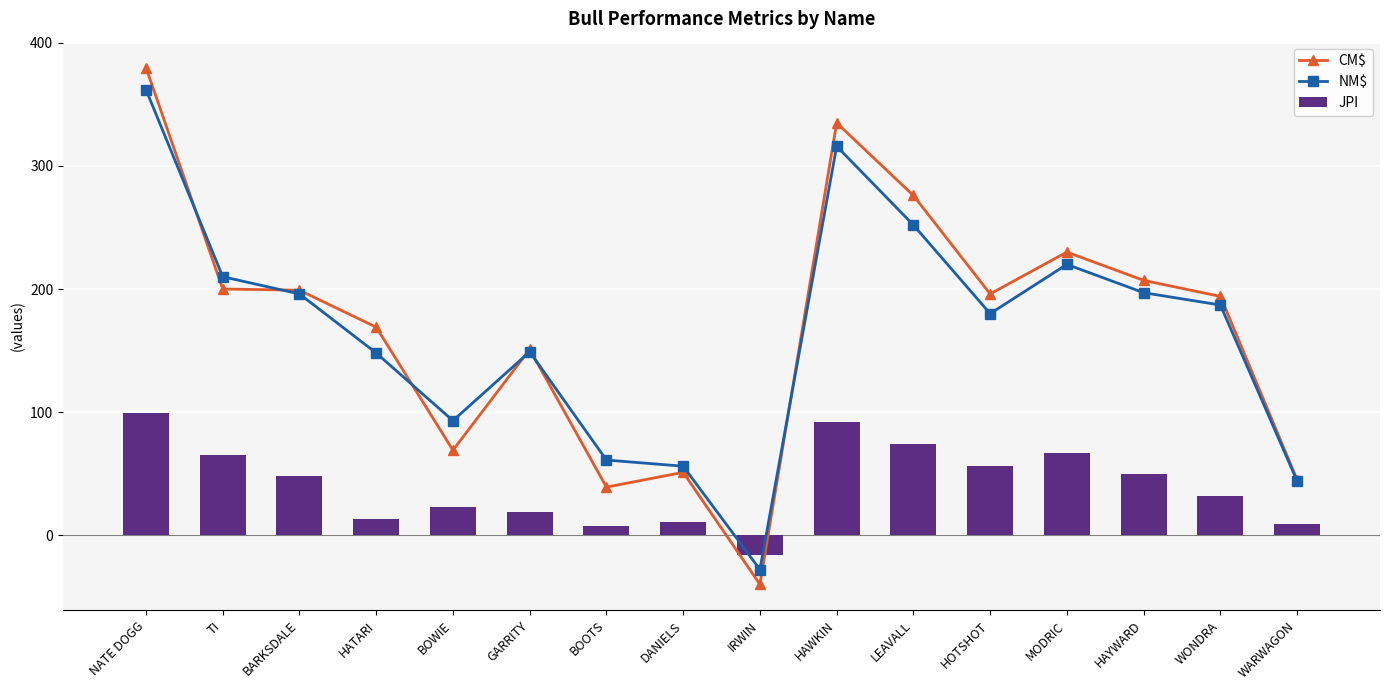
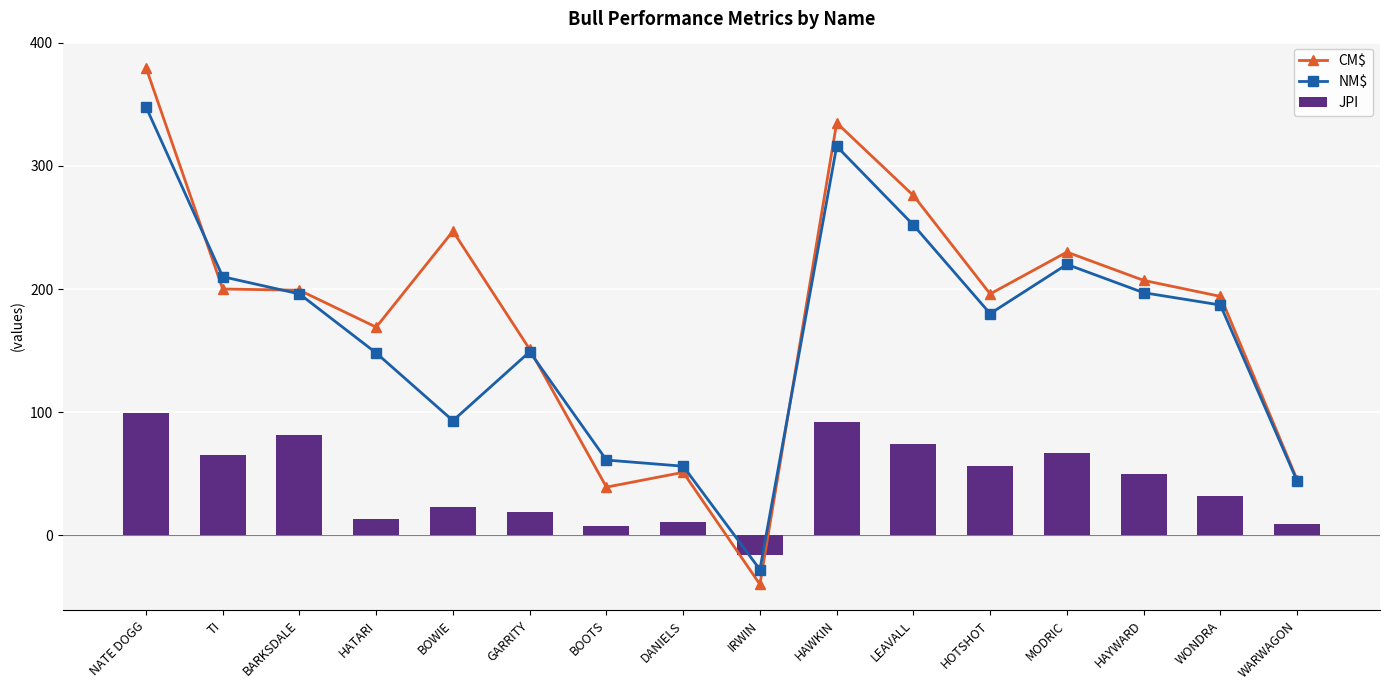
  {
    "JPI": {
      "NATE DOGG": 99,
      "TI": 65,
-     "BARKSDALE": 48,
+     "BARKSDALE": 81,
      "HATARI": 13,
      "BOWIE": 23,
      "GARRITY": 19,
      "BOOTS": 7,
      "DANIELS": 11,
      "IRWIN": -16,
      "HAWKIN": 92,
      "LEAVALL": 74,
      "HOTSHOT": 56,
      "MODRIC": 67,
      "HAYWARD": 50,
      "WONDRA": 32,
      "WARWAGON": 9
    },
    "CM$": {
      "NATE DOGG": 380,
      "TI": 200,
      "BARKSDALE": 199,
      "HATARI": 169,
-     "BOWIE": 69,
+     "BOWIE": 247,
      "BOOTS": 39,
      "DANIELS": 51,
      "IRWIN": -40,
      "HAWKIN": 335,
      "LEAVALL": 276,
      "HOTSHOT": 196,
      "MODRIC": 230,
      "HAYWARD": 207,
      "WONDRA": 194
    },
    "NM$": {
-     "NATE DOGG": 362,
+     "NATE DOGG": 348,
      "TI": 210,
      "BARKSDALE": 196,
      "HATARI": 148,
      "BOWIE": 93,
      "BOOTS": 61,
      "DANIELS": 56,
      "IRWIN": -28,
      "HAWKIN": 316,
      "LEAVALL": 252,
      "HOTSHOT": 180,
      "MODRIC": 220,
      "HAYWARD": 197,
      "WONDRA": 187
    }
  }
